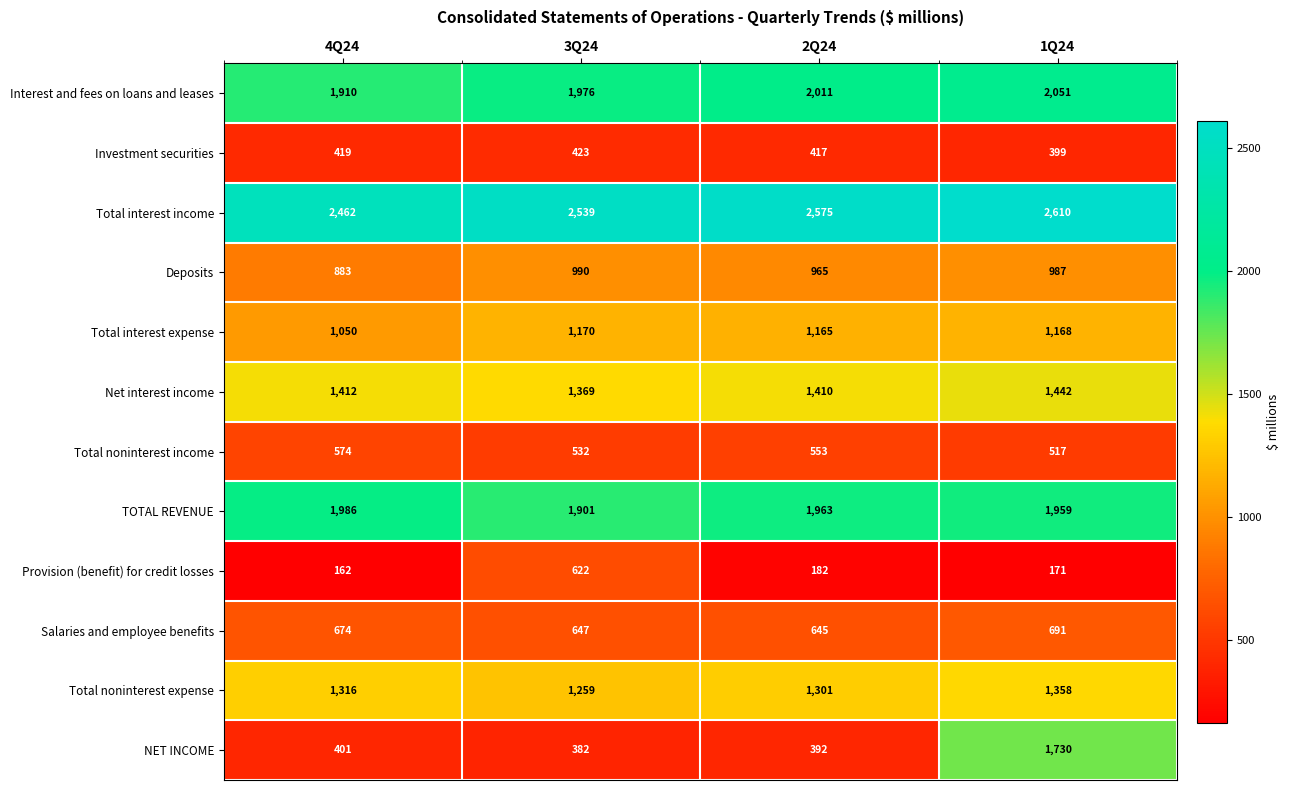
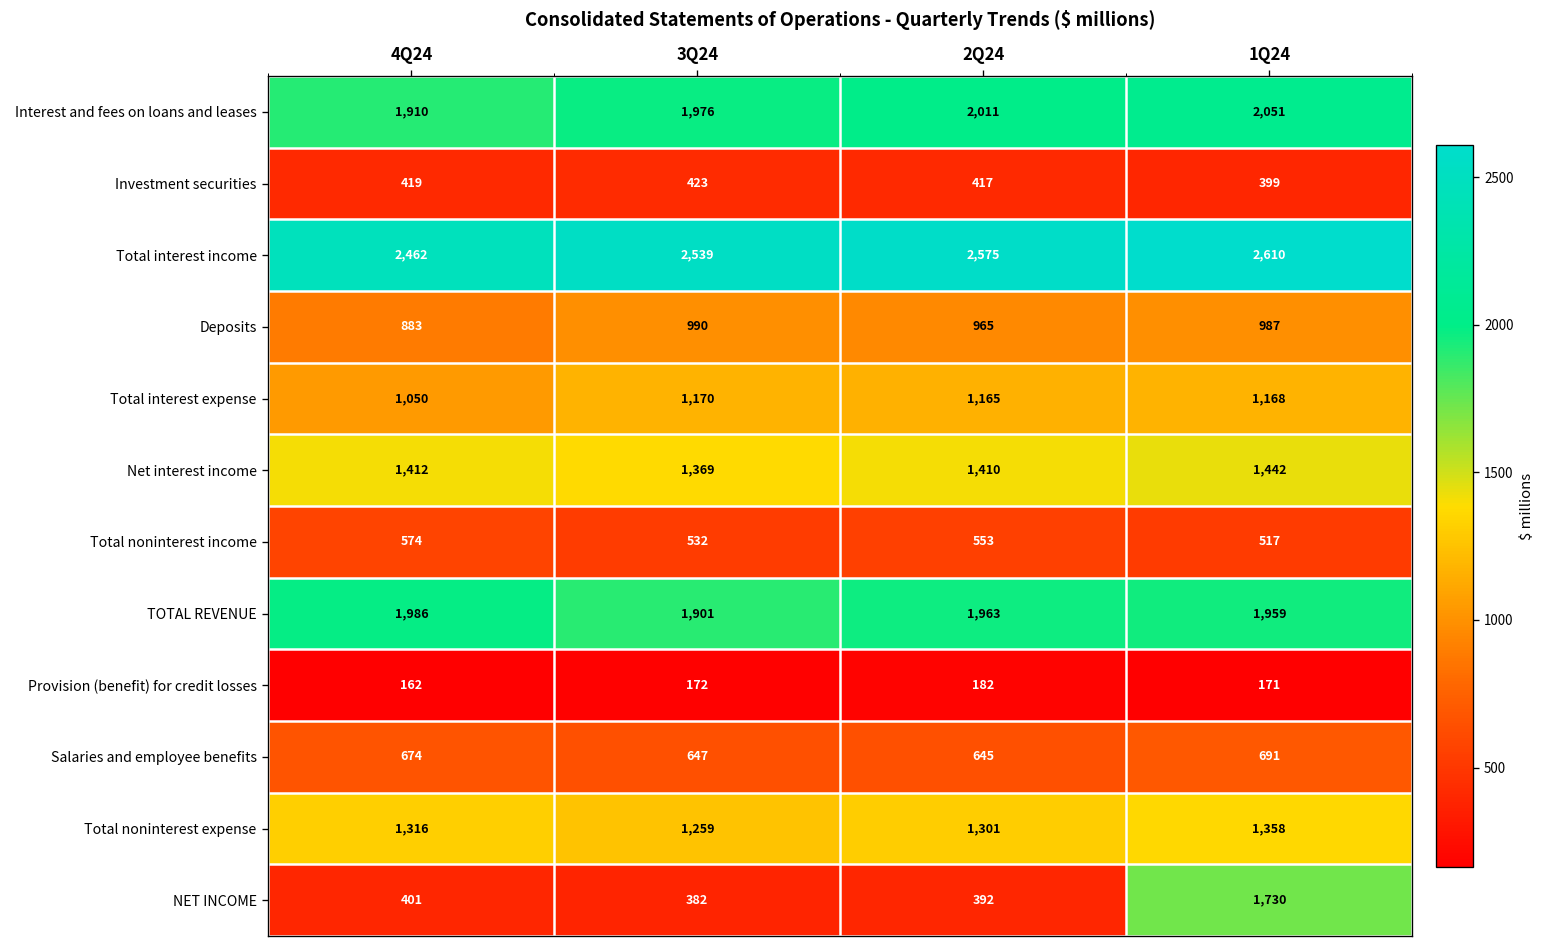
  {
    "Interest and fees on loans and leases": {
      "4Q24": "1,910",
      "3Q24": "1,976",
      "2Q24": "2,011",
      "1Q24": "2,051"
    },
    "Investment securities": {
      "4Q24": "419",
      "3Q24": "423",
      "2Q24": "417",
      "1Q24": "399"
    },
    "Total interest income": {
      "4Q24": "2,462",
      "3Q24": "2,539",
      "2Q24": "2,575",
      "1Q24": "2,610"
    },
    "Deposits": {
      "4Q24": "883",
      "3Q24": "990",
      "2Q24": "965",
      "1Q24": "987"
    },
    "Total interest expense": {
      "4Q24": "1,050",
      "3Q24": "1,170",
      "2Q24": "1,165",
      "1Q24": "1,168"
    },
    "Net interest income": {
      "4Q24": "1,412",
      "3Q24": "1,369",
      "2Q24": "1,410",
      "1Q24": "1,442"
    },
    "Total noninterest income": {
      "4Q24": "574",
      "3Q24": "532",
      "2Q24": "553",
      "1Q24": "517"
    },
    "TOTAL REVENUE": {
      "4Q24": "1,986",
      "3Q24": "1,901",
      "2Q24": "1,963",
      "1Q24": "1,959"
    },
    "Provision (benefit) for credit losses": {
      "4Q24": "162",
-     "3Q24": "622",
+     "3Q24": "172",
      "2Q24": "182",
      "1Q24": "171"
    },
    "Salaries and employee benefits": {
      "4Q24": "674",
      "3Q24": "647",
      "2Q24": "645",
      "1Q24": "691"
    },
    "Total noninterest expense": {
      "4Q24": "1,316",
      "3Q24": "1,259",
      "2Q24": "1,301",
      "1Q24": "1,358"
    },
    "NET INCOME": {
      "4Q24": "401",
      "3Q24": "382",
      "2Q24": "392",
      "1Q24": "1,730"
    }
  }
